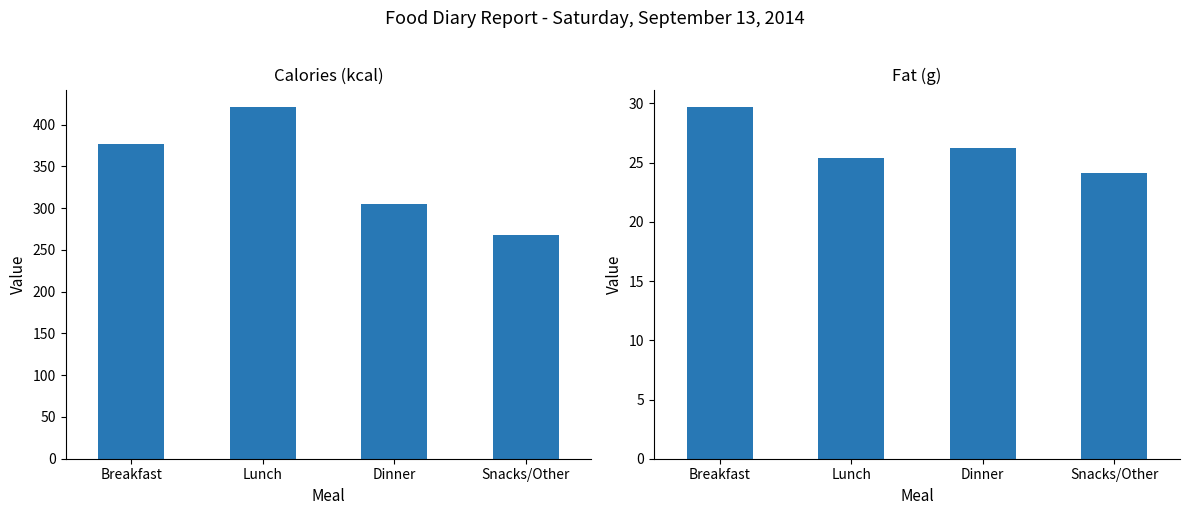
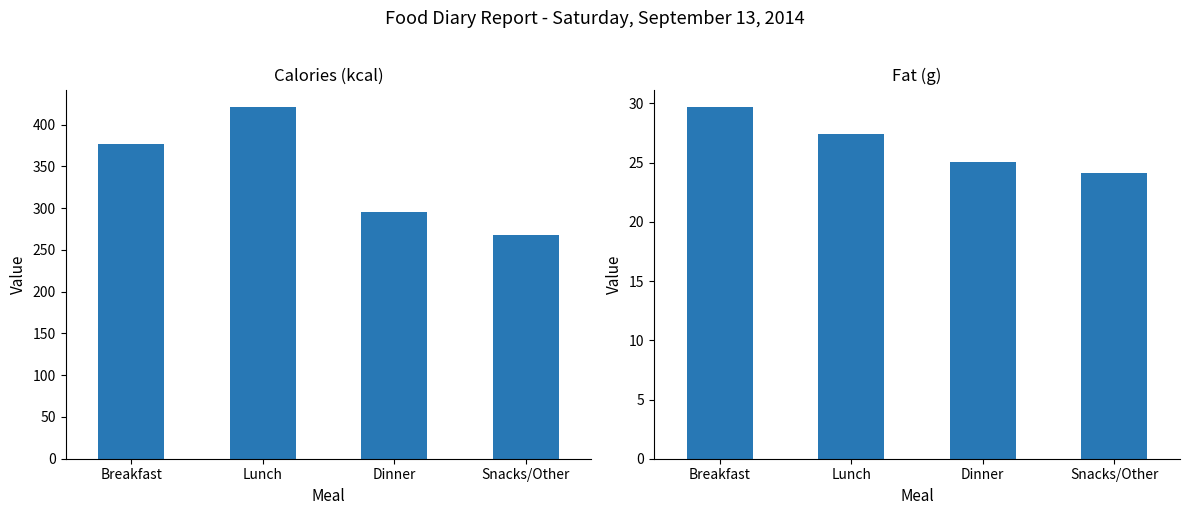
  {
    "Calories (kcal)": {
      "Breakfast": 380,
      "Lunch": 420,
-     "Dinner": 310,
+     "Dinner": 300,
      "Snacks/Other": 270
    },
    "Fat (g)": {
      "Breakfast": 29.7,
-     "Lunch": 25.4,
-     "Dinner": 26.2,
+     "Lunch": 27.5,
+     "Dinner": 25.1,
      "Snacks/Other": 24.1
    }
  }
